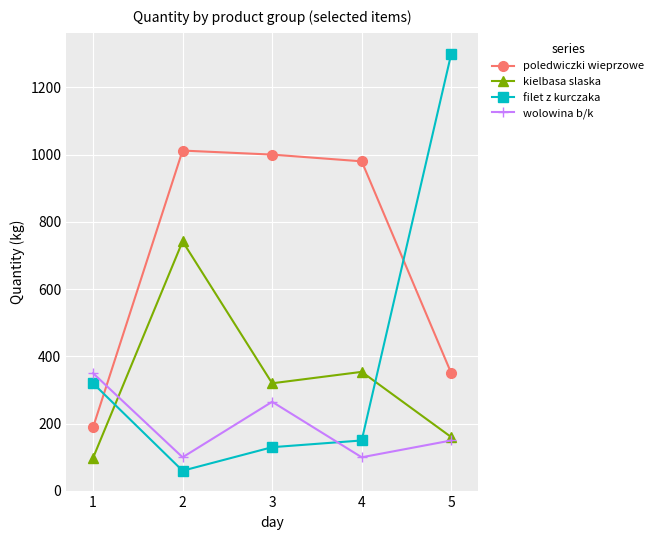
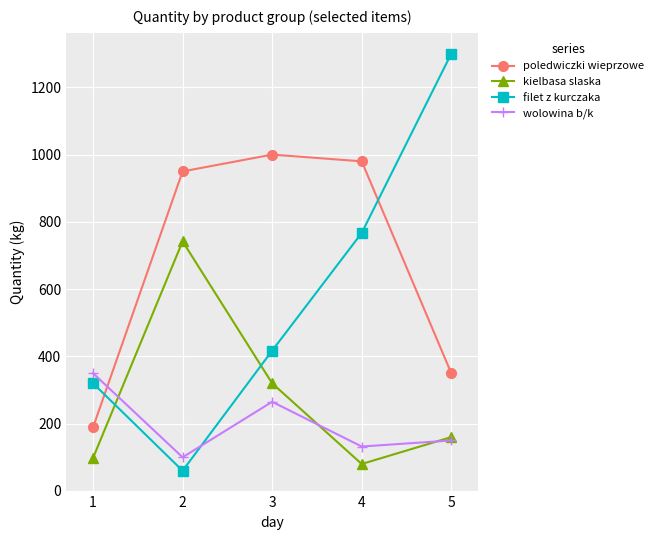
  {
    "poledwiczki wieprzowe": {
      "1": 190,
-     "2": 1010,
+     "2": 950,
      "3": 1000,
      "4": 980,
      "5": 350
    },
    "kielbasa slaska": {
      "1": 100,
      "2": 740,
      "3": 320,
-     "4": 350,
+     "4": 80,
      "5": 160
    },
    "filet z kurczaka": {
      "1": 320,
      "2": 60,
-     "3": 130,
-     "4": 150,
+     "3": 420,
+     "4": 770,
      "5": 1300
    },
    "wolowina b/k": {
      "1": 350,
      "2": 100,
      "3": 270,
-     "4": 100,
+     "4": 130,
      "5": 150
    }
  }
